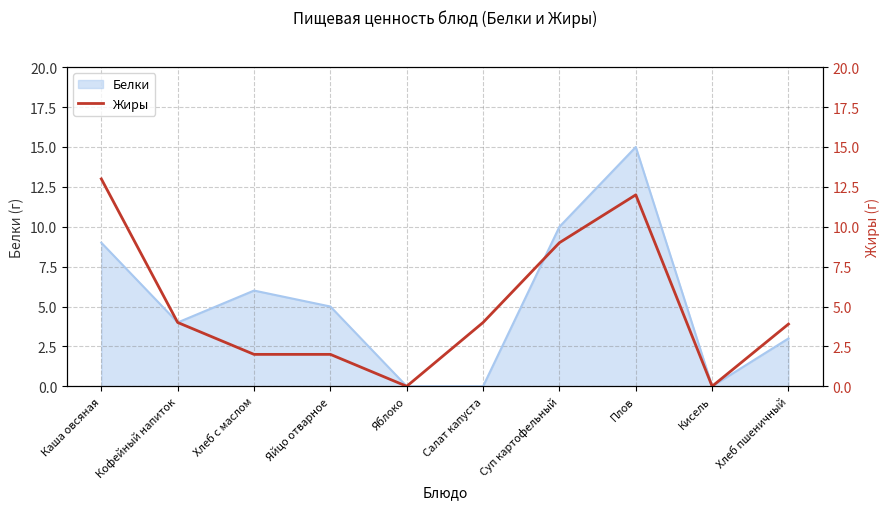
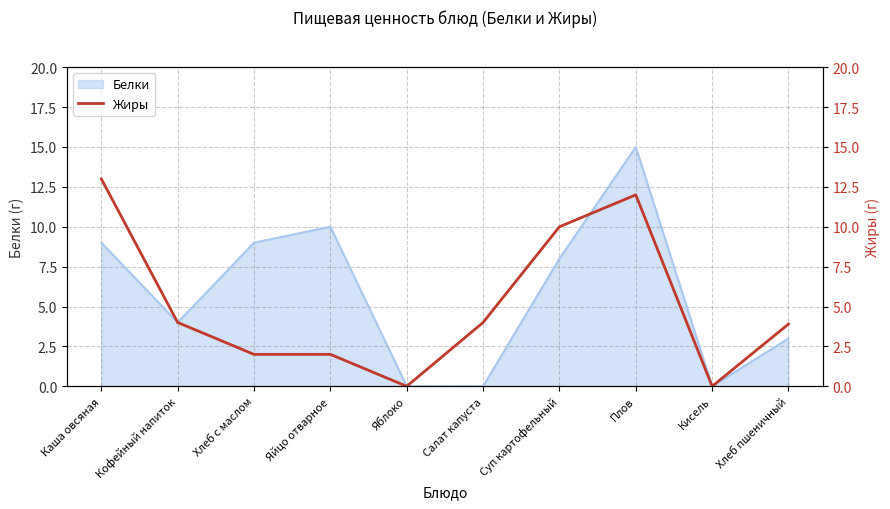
  {
    "Белки": {
      "Каша овсяная": 9,
      "Кофейный напиток": 4,
-     "Хлеб с маслом": 6,
-     "Яйцо отварное": 5,
+     "Хлеб с маслом": 9,
+     "Яйцо отварное": 10,
      "Яблоко": 0,
      "Салат капуста": 0,
-     "Суп картофельный": 10,
+     "Суп картофельный": 8,
      "Плов": 15,
      "Кисель": 0,
      "Хлеб пшеничный": 3
    },
    "Жиры": {
      "Каша овсяная": 13,
      "Кофейный напиток": 4,
      "Хлеб с маслом": 2,
      "Яйцо отварное": 2,
      "Яблоко": 0,
      "Салат капуста": 4,
-     "Суп картофельный": 9,
+     "Суп картофельный": 10,
      "Плов": 12,
      "Кисель": 0,
      "Хлеб пшеничный": 4
    }
  }
